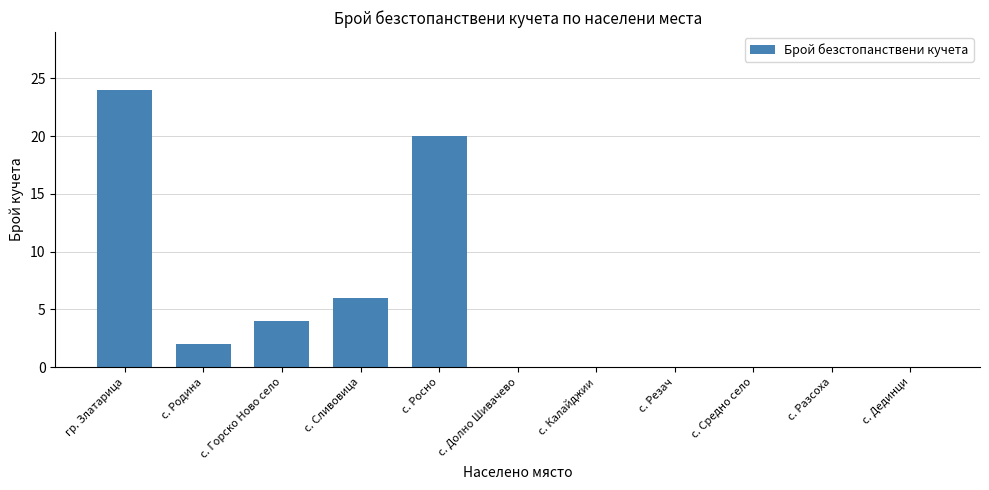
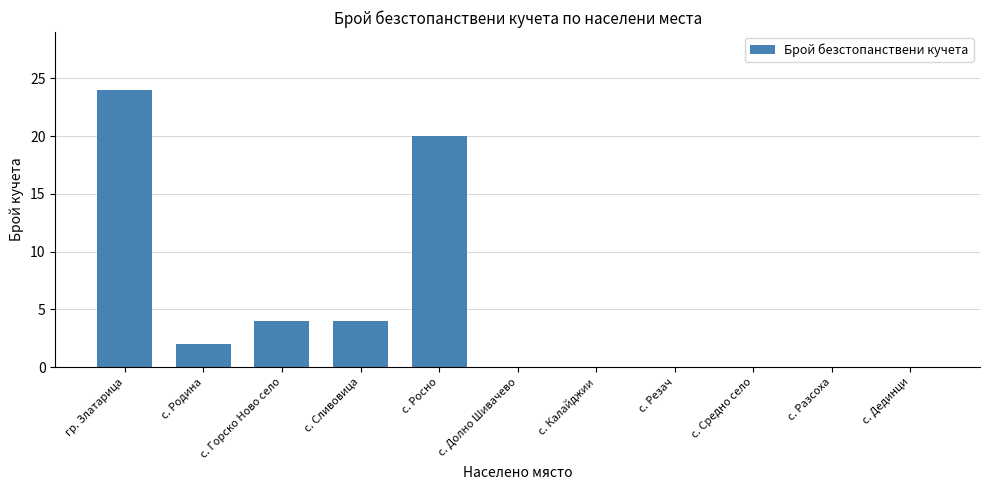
  {
    "гр. Златарица": 24,
    "с. Родина": 2,
    "с. Горско Ново село": 4,
-   "с. Сливовица": 6,
+   "с. Сливовица": 4,
    "с. Росно": 20,
    "с. Долно Шивачево": 0,
    "с. Калайджии": 0,
    "с. Резач": 0,
    "с. Средно село": 0,
    "с. Разсоха": 0,
    "с. Дединци": 0
  }
